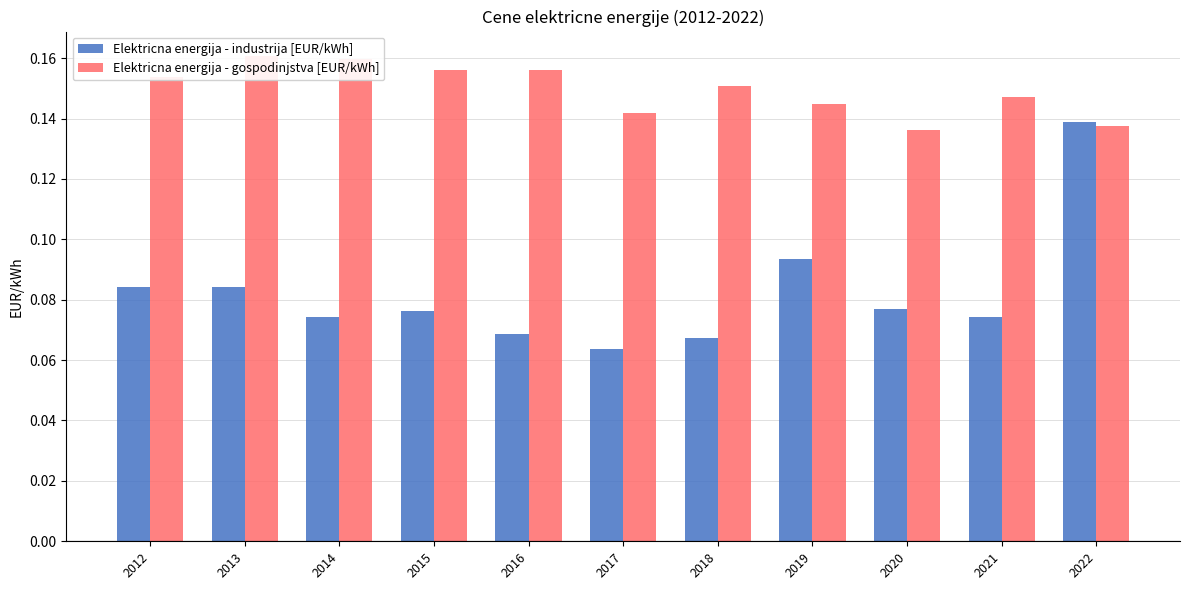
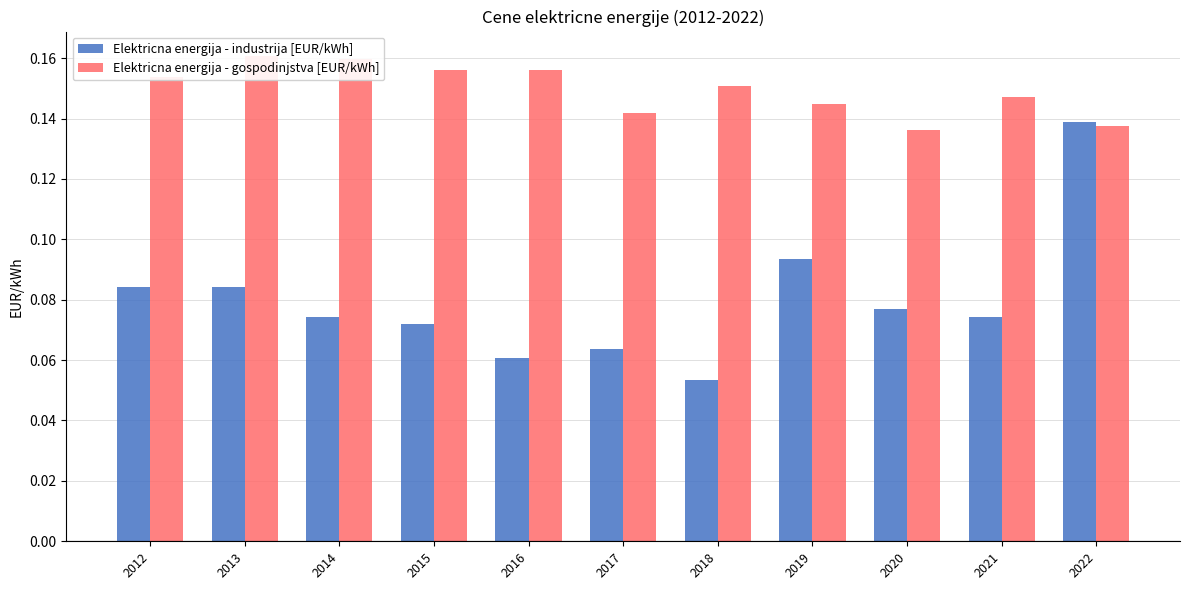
  {
    "Elektricna energija - industrija [EUR/kWh]": {
      "2012": 0.084,
      "2013": 0.084,
      "2014": 0.074,
-     "2015": 0.076,
-     "2016": 0.069,
+     "2015": 0.072,
+     "2016": 0.061,
      "2017": 0.064,
-     "2018": 0.067,
+     "2018": 0.053,
      "2019": 0.093,
      "2020": 0.077,
      "2021": 0.074,
      "2022": 0.139
    },
    "Elektricna energija - gospodinjstva [EUR/kWh]": {
      "2015": 0.156,
      "2016": 0.156,
      "2017": 0.142,
      "2018": 0.151,
      "2019": 0.145,
      "2020": 0.136,
      "2021": 0.147,
      "2022": 0.137
    }
  }
